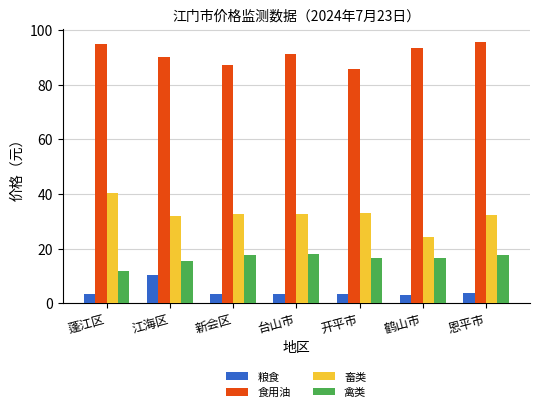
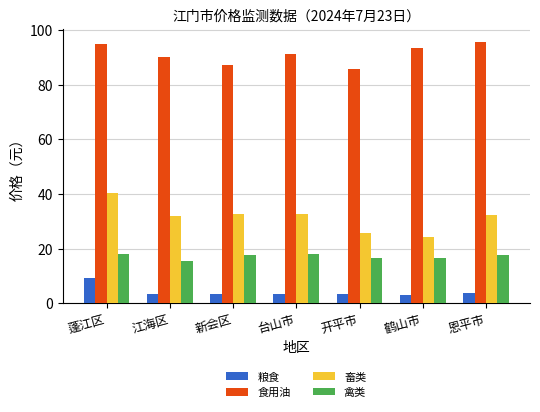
  {
    "粮食": {
-     "蓬江区": 3,
-     "江海区": 10,
+     "蓬江区": 9,
+     "江海区": 3,
      "新会区": 3,
      "台山市": 4,
      "开平市": 3,
      "鹤山市": 3,
      "恩平市": 4
    },
    "食用油": {
      "蓬江区": 95,
      "江海区": 90,
      "新会区": 87,
      "台山市": 91,
      "开平市": 86,
      "鹤山市": 93,
      "恩平市": 96
    },
    "畜类": {
      "蓬江区": 40,
      "江海区": 32,
      "新会区": 33,
      "台山市": 33,
-     "开平市": 33,
+     "开平市": 26,
      "鹤山市": 24,
      "恩平市": 32
    },
    "禽类": {
-     "蓬江区": 12,
+     "蓬江区": 18,
      "江海区": 15,
      "新会区": 18,
      "台山市": 18,
      "开平市": 17,
      "鹤山市": 17,
      "恩平市": 18
    }
  }
